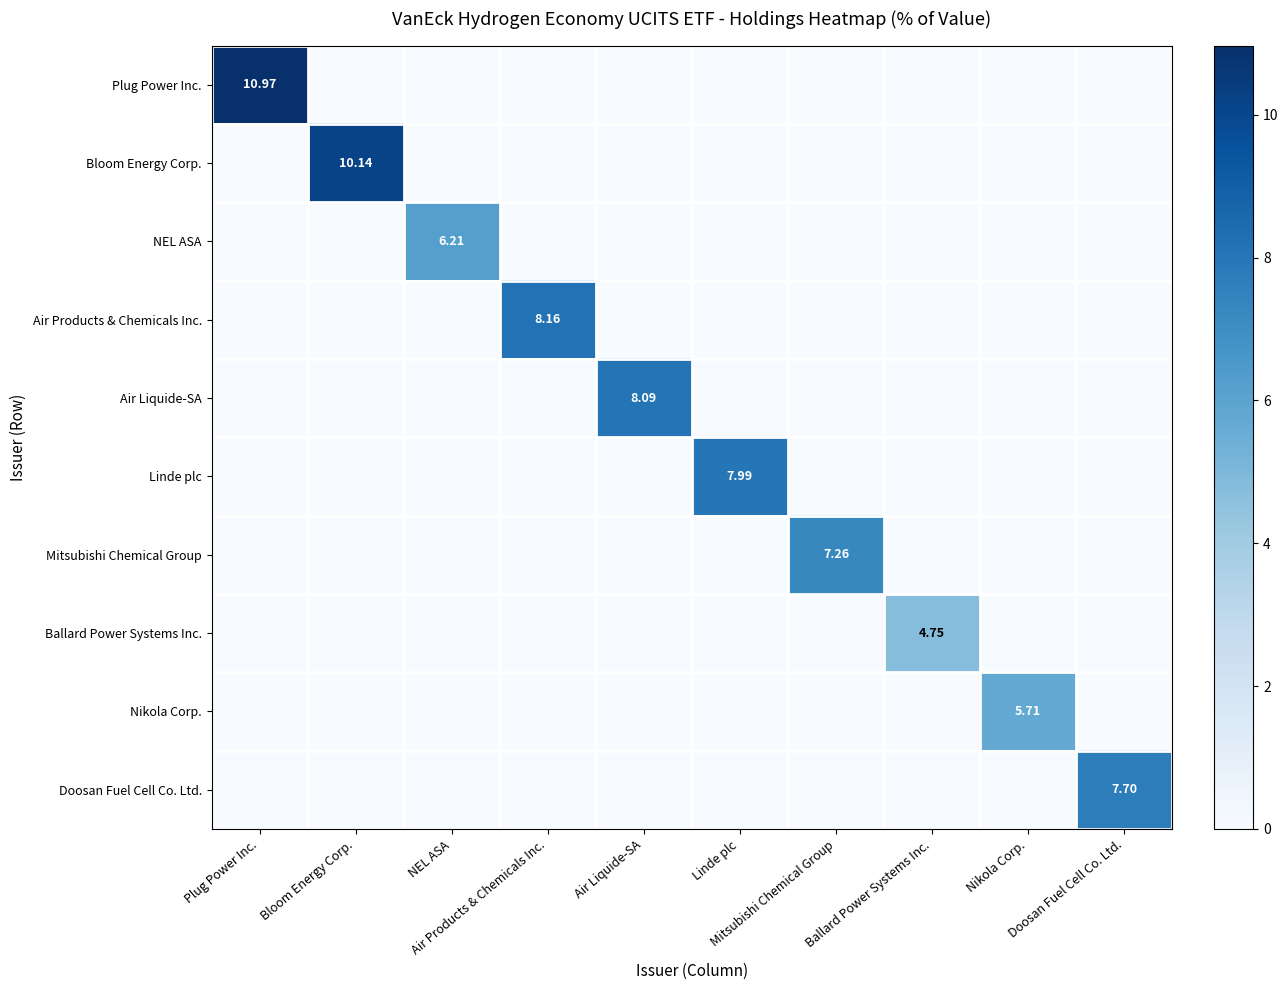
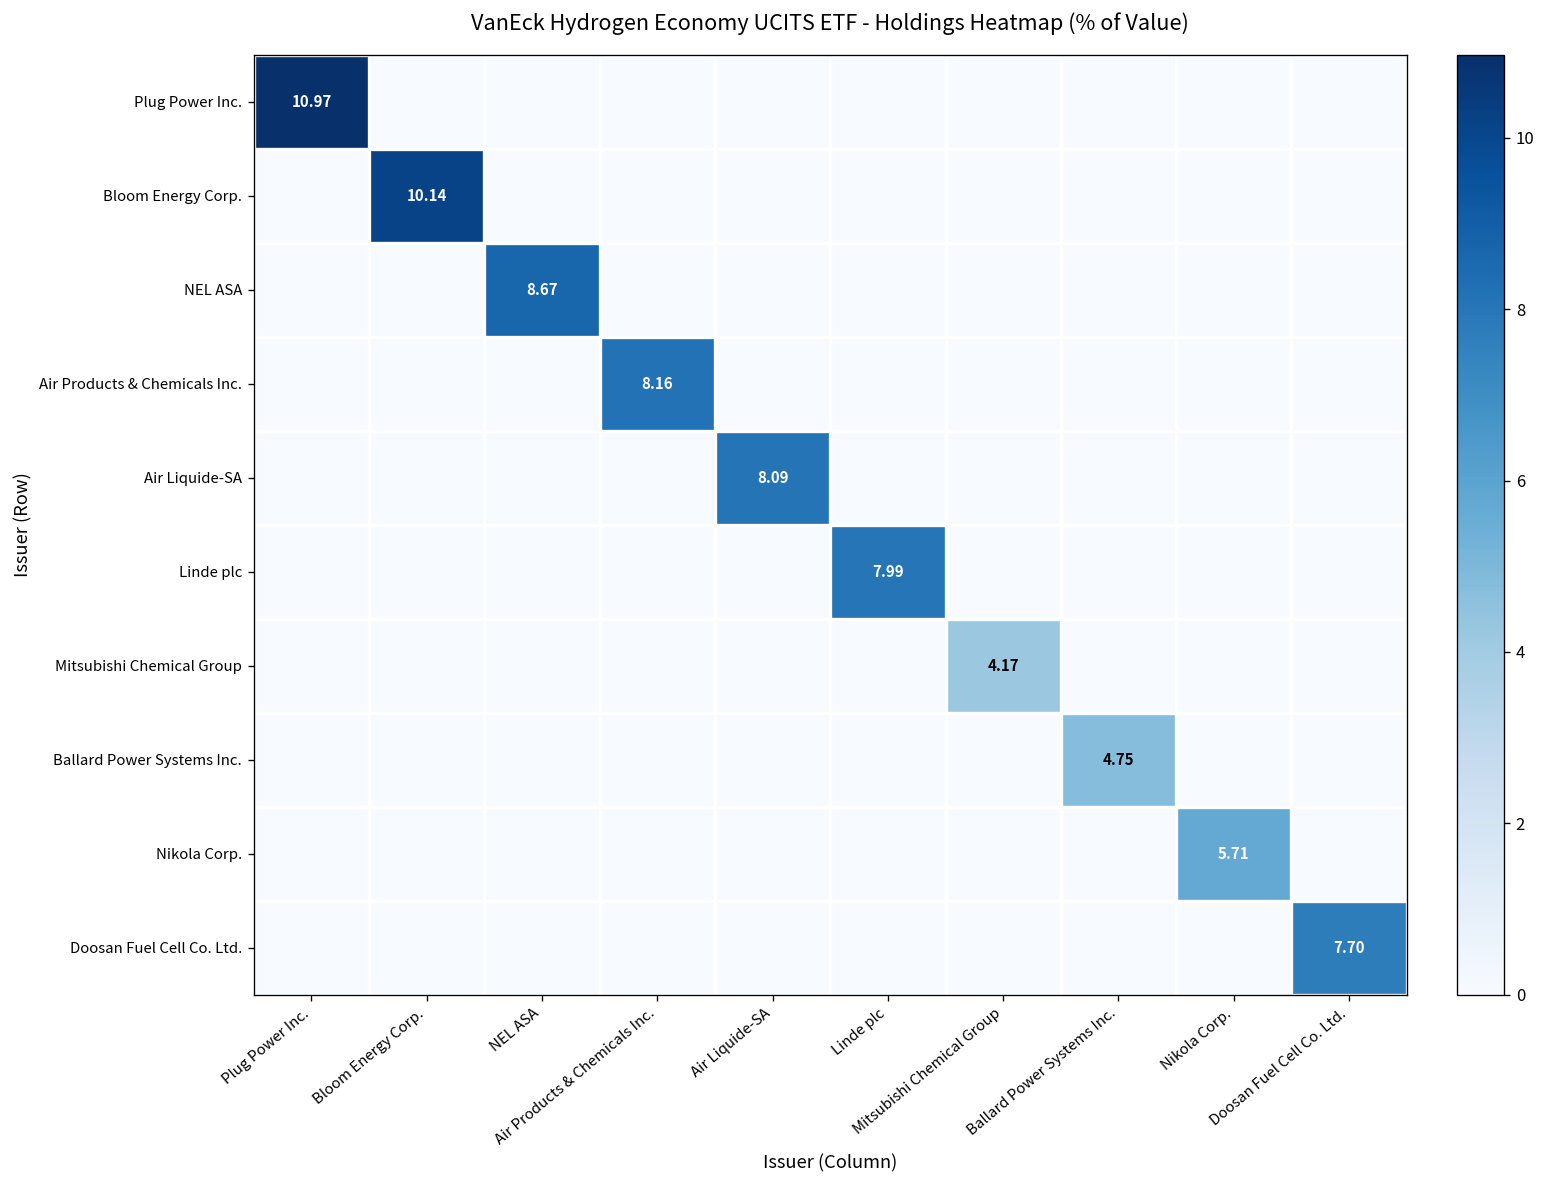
  {
    "Plug Power Inc.": {
      "Plug Power Inc.": 10.97
    },
    "Bloom Energy Corp.": {
      "Bloom Energy Corp.": 10.14
    },
    "NEL ASA": {
-     "NEL ASA": 6.21
+     "NEL ASA": 8.67
    },
    "Air Products & Chemicals Inc.": {
      "Air Products & Chemicals Inc.": 8.16
    },
    "Air Liquide-SA": {
      "Air Liquide-SA": 8.09
    },
    "Linde plc": {
      "Linde plc": 7.99
    },
    "Mitsubishi Chemical Group": {
-     "Mitsubishi Chemical Group": 7.26
+     "Mitsubishi Chemical Group": 4.17
    },
    "Ballard Power Systems Inc.": {
      "Ballard Power Systems Inc.": 4.75
    },
    "Nikola Corp.": {
      "Nikola Corp.": 5.71
    },
    "Doosan Fuel Cell Co. Ltd.": {
      "Doosan Fuel Cell Co. Ltd.": 7.70
    }
  }
